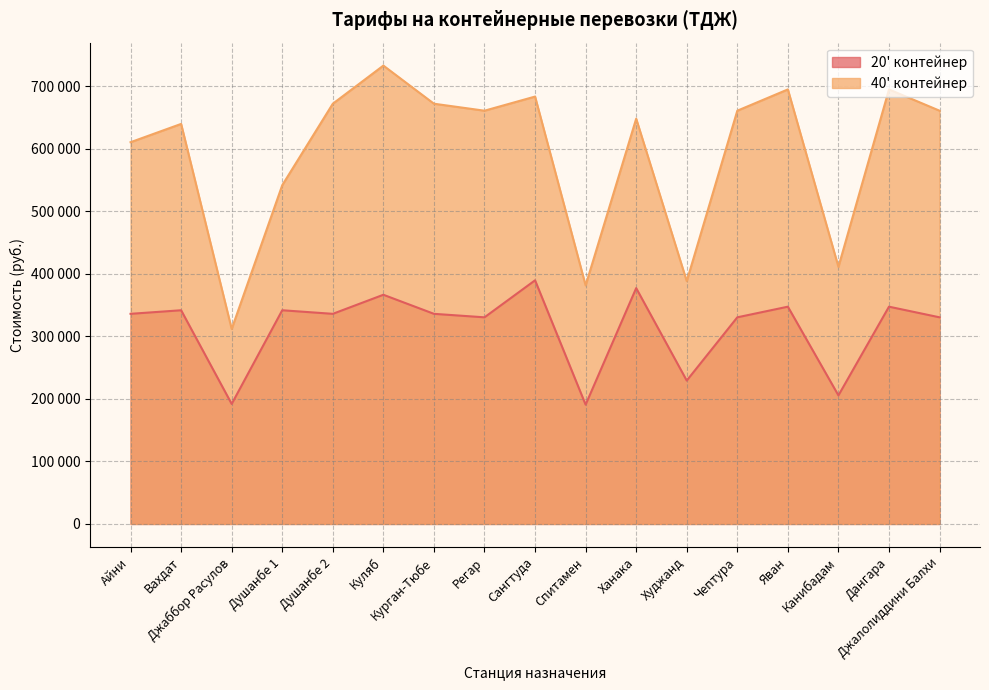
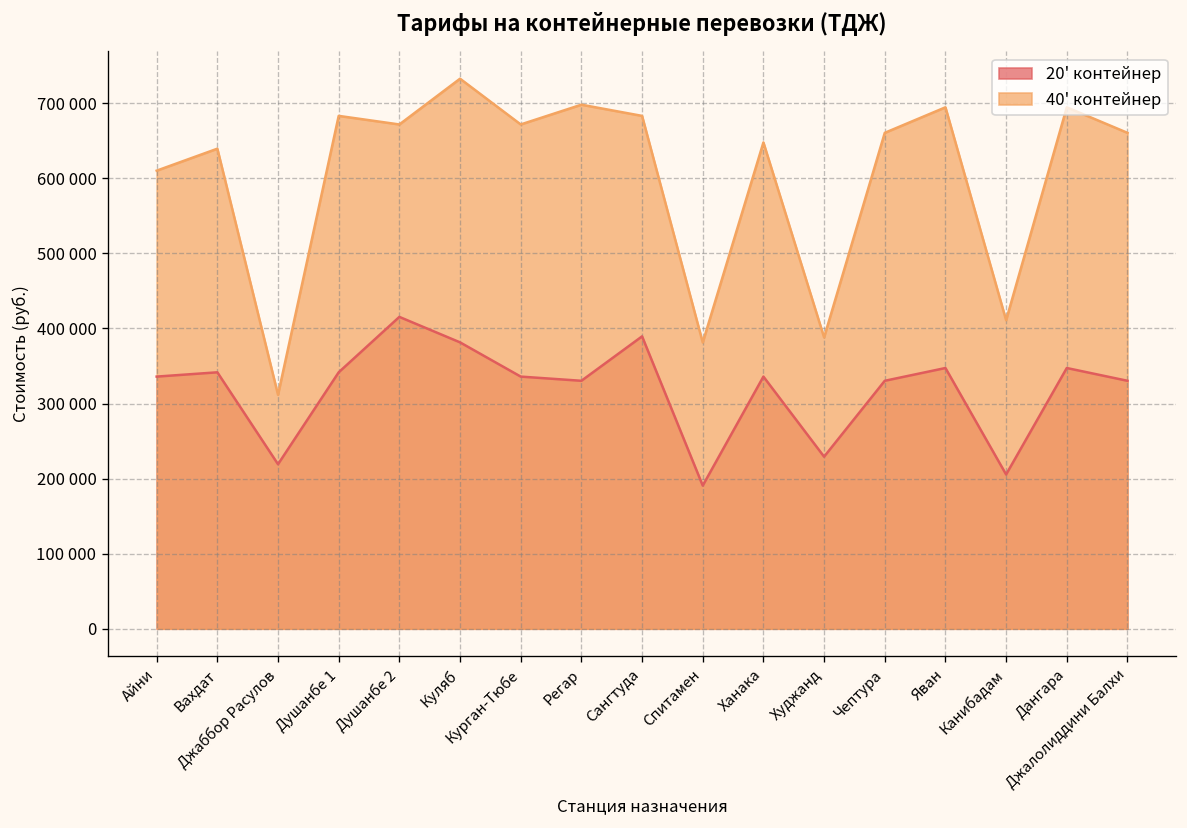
  {
    "20' контейнер": {
      "Айни": 340000,
      "Вахдат": 340000,
-     "Джаббор Расулов": 190000,
+     "Джаббор Расулов": 220000,
      "Душанбе 1": 340000,
-     "Душанбе 2": 340000,
-     "Куляб": 370000,
+     "Душанбе 2": 420000,
+     "Куляб": 380000,
      "Курган-Тюбе": 340000,
      "Регар": 330000,
      "Сангтуда": 390000,
      "Спитамен": 190000,
-     "Ханака": 380000,
+     "Ханака": 340000,
      "Худжанд": 230000,
      "Чептура": 330000,
      "Яван": 350000,
      "Канибадам": 210000,
      "Дангара": 350000,
      "Джалолиддини Балхи": 330000
    },
    "40' контейнер": {
      "Айни": 610000,
      "Вахдат": 640000,
      "Джаббор Расулов": 310000,
-     "Душанбе 1": 540000,
+     "Душанбе 1": 680000,
      "Душанбе 2": 670000,
      "Куляб": 730000,
      "Курган-Тюбе": 670000,
-     "Регар": 660000,
+     "Регар": 700000,
      "Сангтуда": 680000,
      "Спитамен": 380000,
      "Ханака": 650000,
      "Худжанд": 390000,
      "Чептура": 660000,
      "Яван": 690000,
      "Канибадам": 410000,
      "Джалолиддини Балхи": 660000
    }
  }
